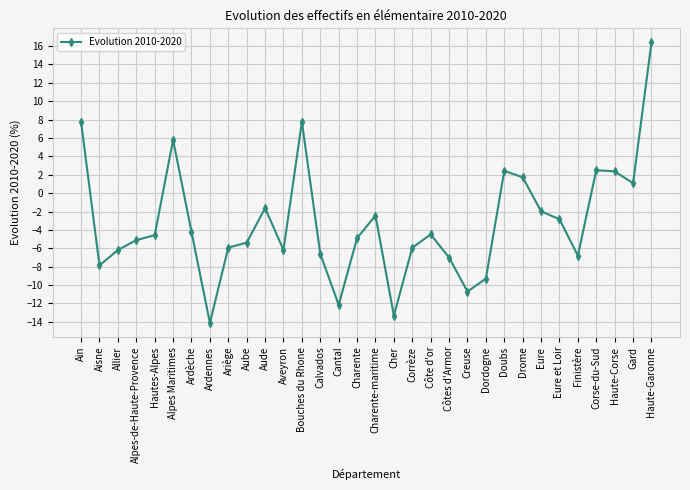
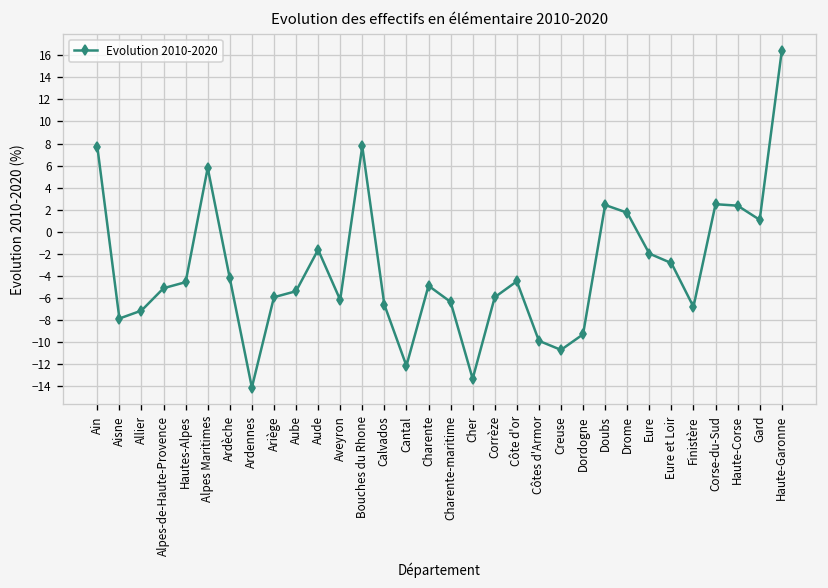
  {
    "Ain": 8,
    "Aisne": -8,
-   "Allier": -6,
+   "Allier": -7,
    "Alpes-de-Haute-Provence": -5,
    "Hautes-Alpes": -5,
    "Alpes Maritimes": 6,
    "Ardèche": -4,
    "Ardennes": -14,
    "Ariège": -6,
    "Aube": -5,
    "Aude": -2,
    "Aveyron": -6,
    "Bouches du Rhone": 8,
    "Calvados": -7,
    "Cantal": -12,
    "Charente": -5,
-   "Charente-maritime": -2,
+   "Charente-maritime": -6,
    "Cher": -13,
    "Corrèze": -6,
    "Côte d'or": -4,
-   "Côtes d'Armor": -7,
+   "Côtes d'Armor": -10,
    "Creuse": -11,
    "Dordogne": -9,
    "Doubs": 2,
    "Drome": 2,
    "Eure": -2,
    "Eure et Loir": -3,
    "Finistère": -7,
    "Corse-du-Sud": 2,
    "Haute-Corse": 2,
    "Gard": 1,
    "Haute-Garonne": 16
  }
